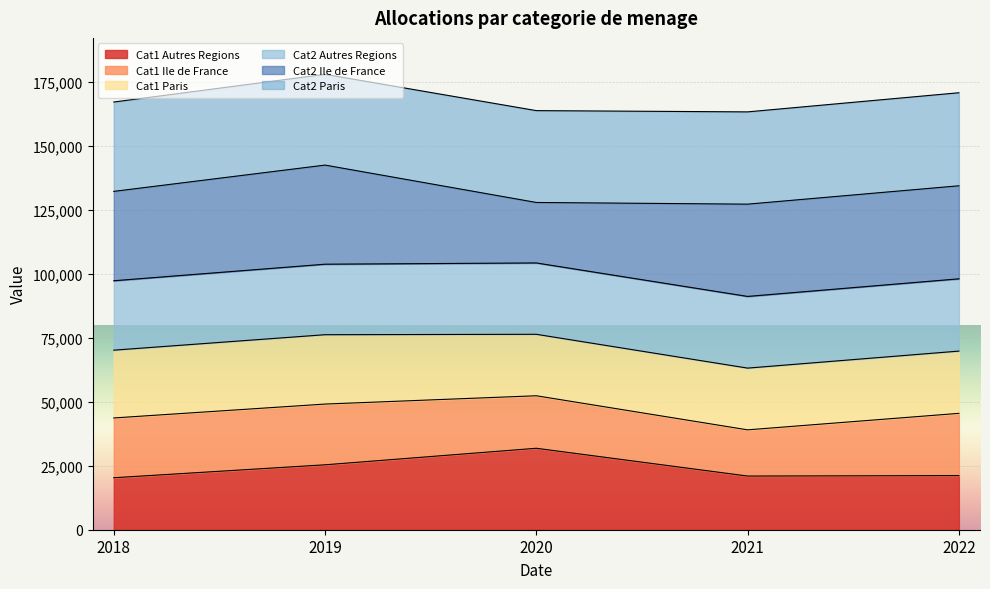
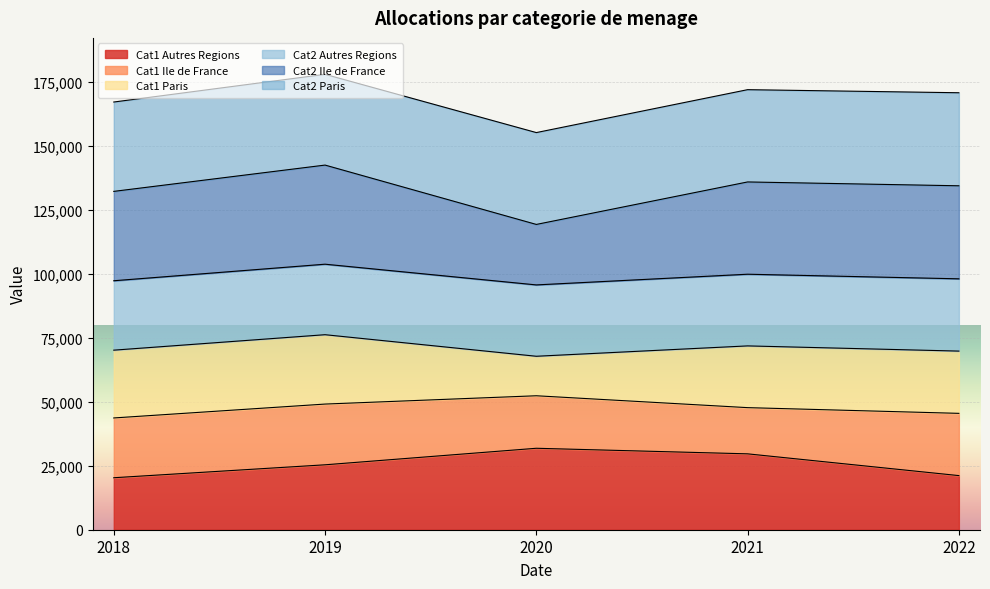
  {
    "Cat1 Autres Regions": {
      "2018": "20,000",
      "2019": "25,000",
      "2020": "32,000",
-     "2021": "21,000",
+     "2021": "30,000",
      "2022": "21,000"
    },
    "Cat1 Ile de France": {
      "2018": "23,000",
      "2019": "24,000",
      "2020": "21,000",
      "2021": "18,000",
      "2022": "24,000"
    },
    "Cat1 Paris": {
      "2018": "26,000",
      "2019": "27,000",
-     "2020": "24,000",
+     "2020": "15,000",
      "2021": "24,000",
      "2022": "24,000"
    },
    "Cat2 Ile de France": {
      "2018": "35,000",
      "2019": "39,000",
      "2020": "24,000",
      "2021": "36,000",
      "2022": "36,000"
    }
  }
